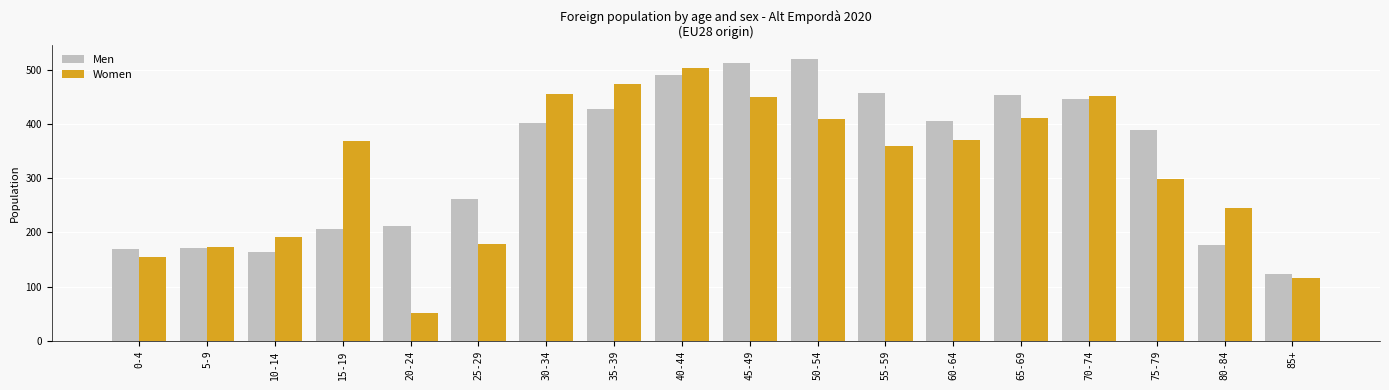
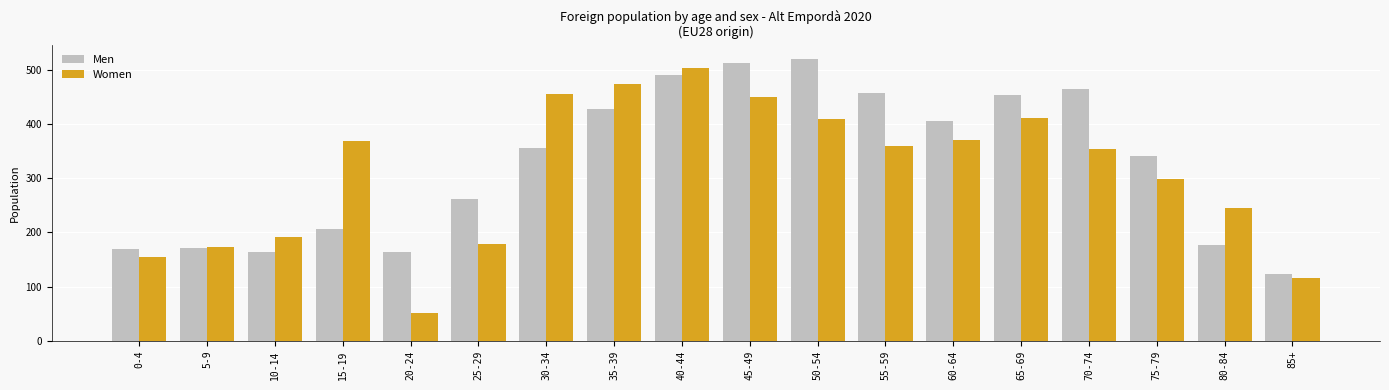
  {
    "Men": {
      "0-4": 170,
      "5-9": 170,
      "10-14": 160,
      "15-19": 210,
-     "20-24": 210,
+     "20-24": 160,
      "25-29": 260,
-     "30-34": 400,
+     "30-34": 360,
      "35-39": 430,
      "40-44": 490,
      "45-49": 510,
      "50-54": 520,
      "55-59": 460,
      "60-64": 410,
      "65-69": 450,
-     "70-74": 450,
-     "75-79": 390,
+     "70-74": 460,
+     "75-79": 340,
      "80-84": 180,
      "85+": 120
    },
    "Women": {
      "0-4": 160,
      "5-9": 170,
      "10-14": 190,
      "15-19": 370,
      "20-24": 50,
      "25-29": 180,
      "30-34": 460,
      "35-39": 470,
      "40-44": 500,
      "45-49": 450,
      "50-54": 410,
      "55-59": 360,
      "60-64": 370,
      "65-69": 410,
-     "70-74": 450,
+     "70-74": 350,
      "75-79": 300,
      "80-84": 250,
      "85+": 120
    }
  }
